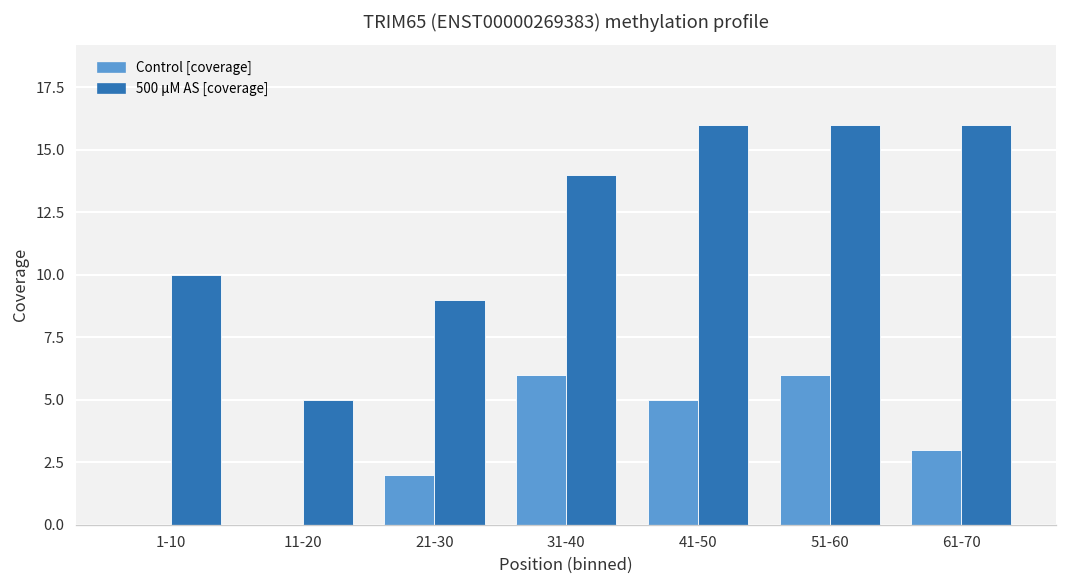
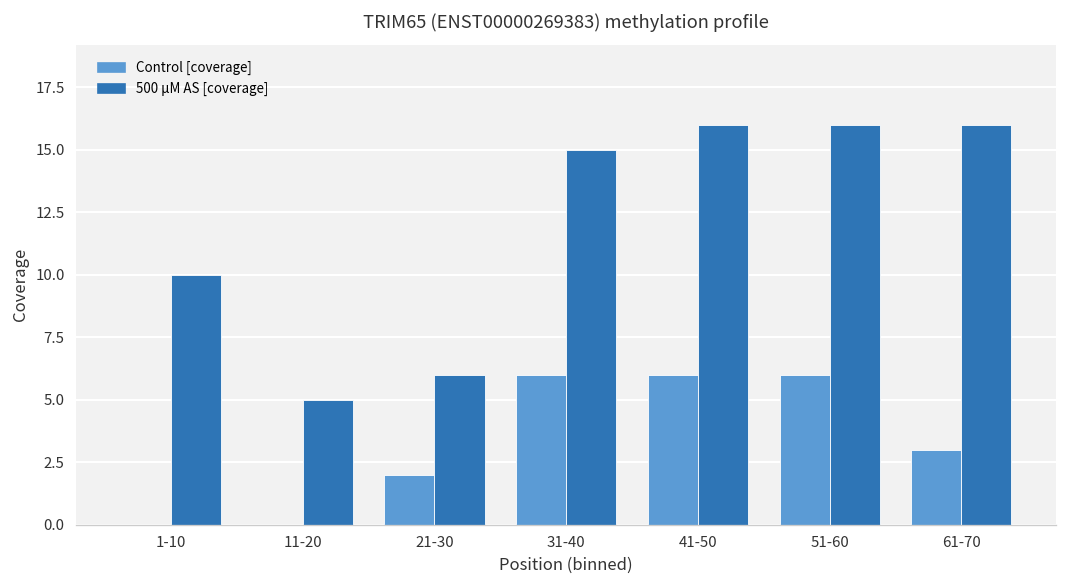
  {
    "Control [coverage]": {
      "1-10": 0,
      "11-20": 0,
      "21-30": 2,
      "31-40": 6,
-     "41-50": 5,
+     "41-50": 6,
      "51-60": 6,
      "61-70": 3
    },
    "500 µM AS [coverage]": {
      "1-10": 10,
      "11-20": 5,
-     "21-30": 9,
-     "31-40": 14,
+     "21-30": 6,
+     "31-40": 15,
      "41-50": 16,
      "51-60": 16,
      "61-70": 16
    }
  }
